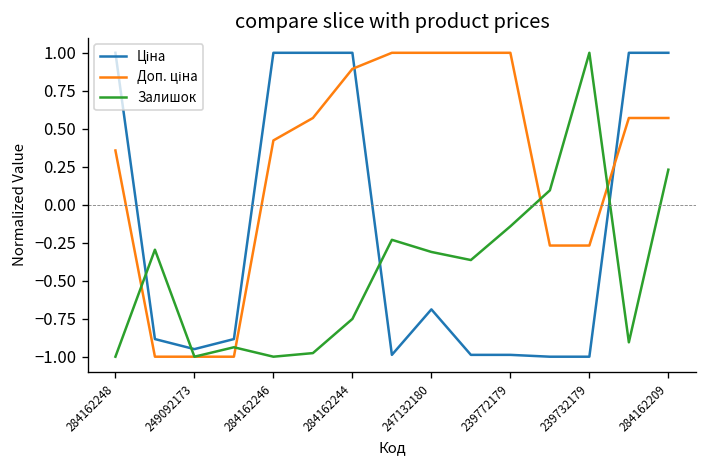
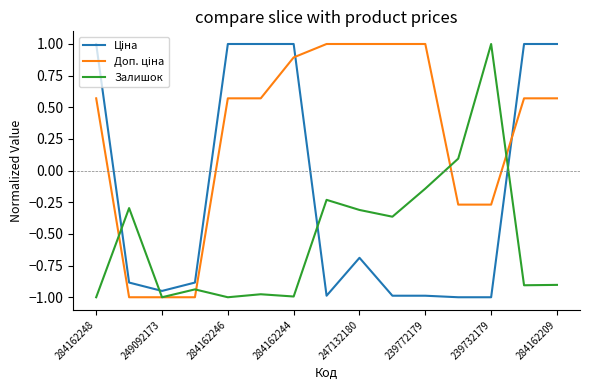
  {
    "Ціна": {
      "249092173": -0.95,
      "284162246": 1.00,
      "284162244": 1.00,
      "247132180": -0.69,
      "239772179": -0.99,
      "239732179": -1.00,
      "284162209": 1.00
    },
    "Доп. ціна": {
-     "284162248": 0.36,
-     "284162246": 0.42,
+     "284162248": 0.57,
+     "284162246": 0.57,
      "284162244": 0.89,
      "247132180": 1.00,
      "239772179": 1.00,
      "239732179": -0.27,
      "284162209": 0.57
    },
    "Залишок": {
      "284162248": -1.00,
      "284162246": -1.00,
-     "284162244": -0.75,
+     "284162244": -0.99,
      "247132180": -0.31,
      "239772179": -0.14,
      "239732179": 1.00,
-     "284162209": 0.23
+     "284162209": -0.90
    }
  }
